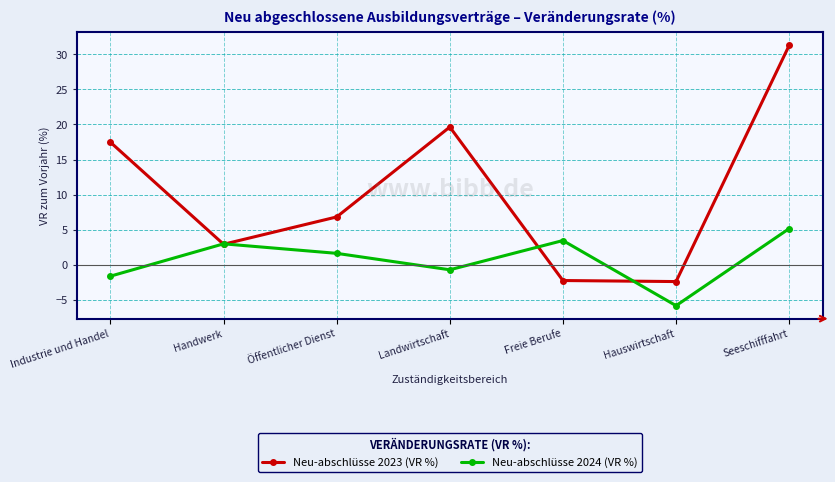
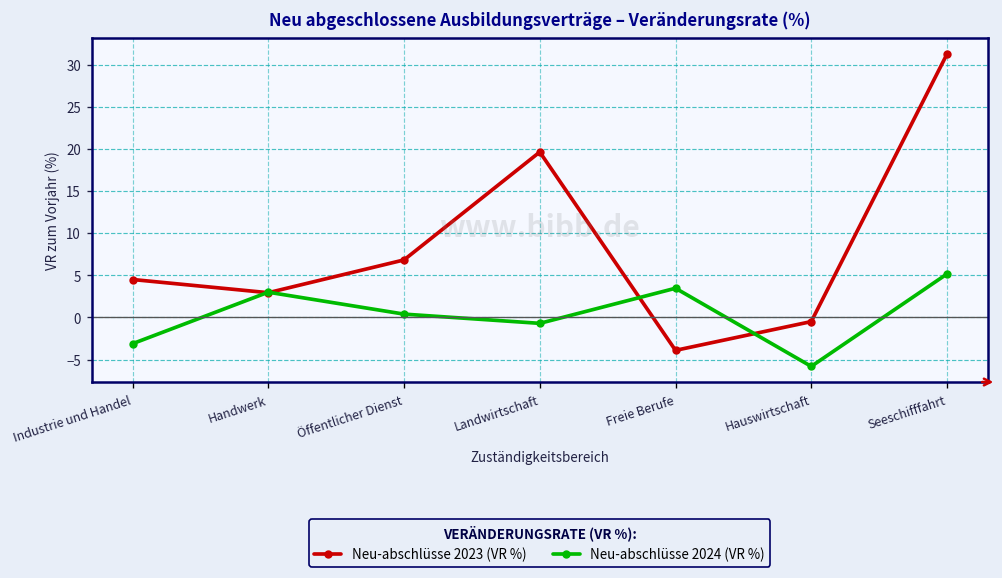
  {
    "Neu-abschlüsse 2023 (VR %)": {
-     "Industrie und Handel": 17,
+     "Industrie und Handel": 5,
      "Öffentlicher Dienst": 7,
      "Landwirtschaft": 20,
-     "Freie Berufe": -2,
-     "Hauswirtschaft": -2,
+     "Freie Berufe": -4,
+     "Hauswirtschaft": 0,
      "Seeschifffahrt": 31
    },
    "Neu-abschlüsse 2024 (VR %)": {
-     "Industrie und Handel": -2,
-     "Öffentlicher Dienst": 2,
+     "Industrie und Handel": -3,
+     "Öffentlicher Dienst": 0,
      "Landwirtschaft": -1,
      "Freie Berufe": 3,
      "Hauswirtschaft": -6,
      "Seeschifffahrt": 5
    }
  }
